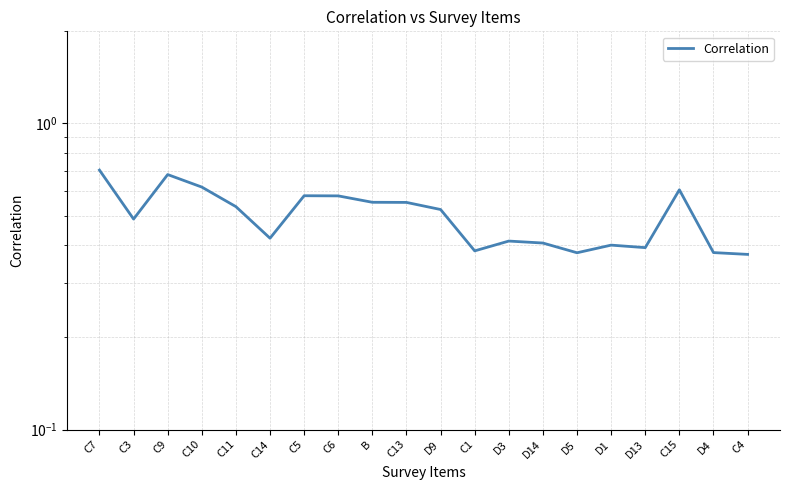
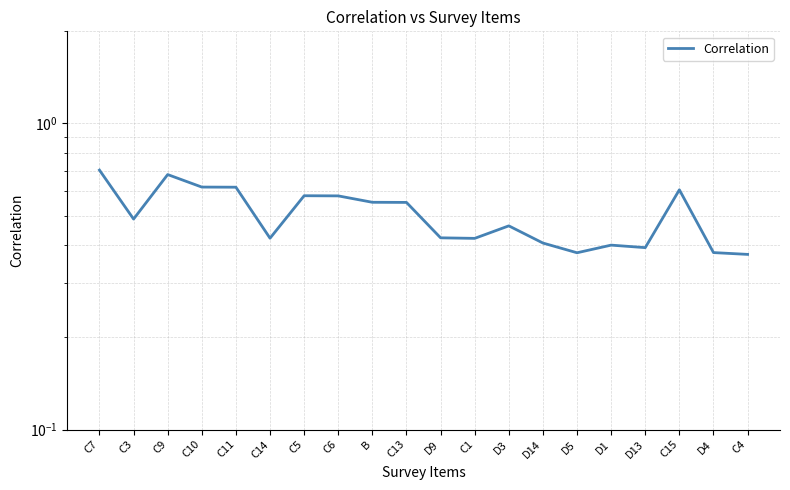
  {
    "C7": 0.70,
    "C3": 0.49,
    "C9": 0.68,
    "C10": 0.62,
-   "C11": 0.53,
+   "C11": 0.62,
    "C14": 0.42,
    "C5": 0.58,
    "C6": 0.58,
    "B": 0.55,
    "C13": 0.55,
-   "D9": 0.52,
-   "C1": 0.38,
-   "D3": 0.41,
+   "D9": 0.42,
+   "C1": 0.42,
+   "D3": 0.46,
    "D14": 0.41,
    "D5": 0.38,
    "D1": 0.40,
    "D13": 0.39,
    "C15": 0.61,
    "D4": 0.38,
    "C4": 0.37
  }
